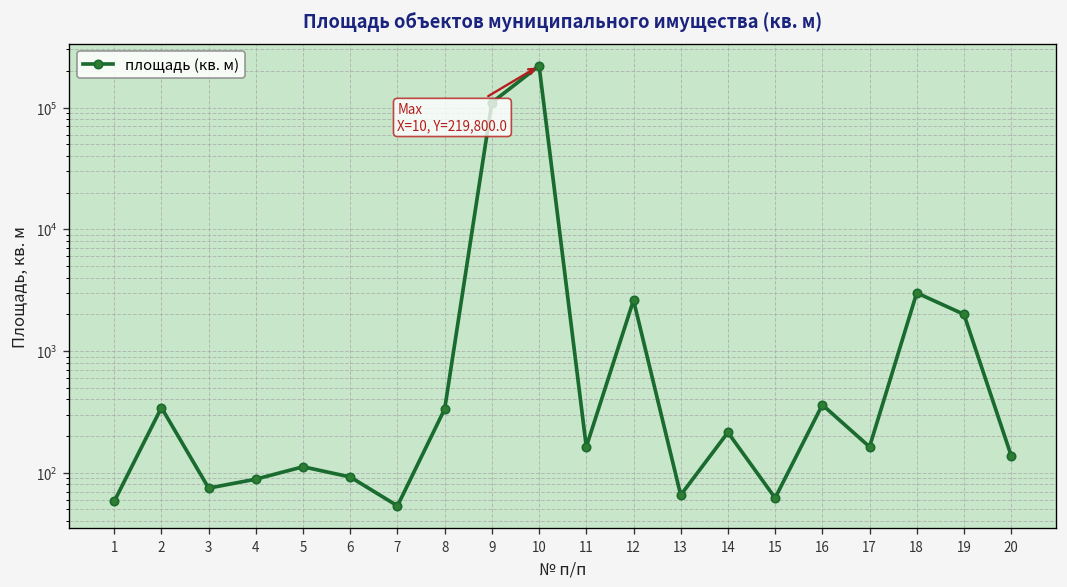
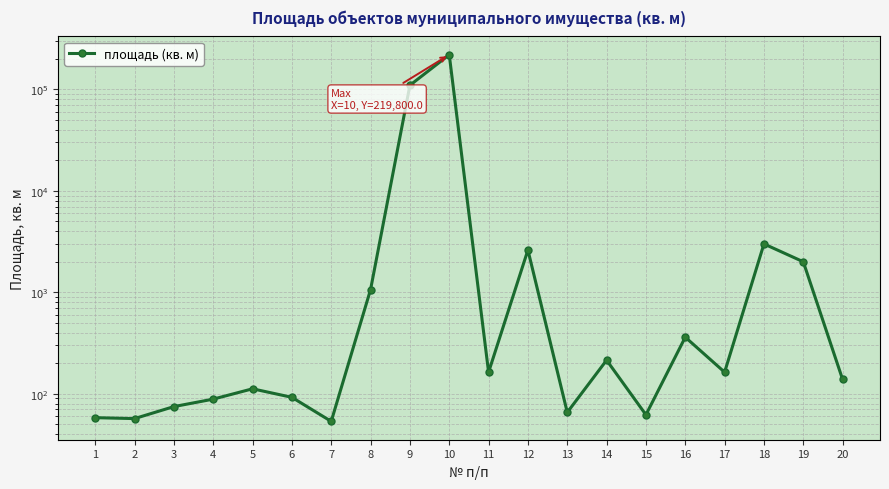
  {
    "1": 60,
-   "2": 340,
+   "2": 60,
    "3": 70,
    "4": 90,
    "5": 110,
    "6": 90,
    "7": 50,
-   "8": 330,
+   "8": 1100,
    "10": 220000,
    "11": 160,
    "12": 2600,
    "13": 70,
    "14": 210,
    "15": 60,
    "16": 360,
    "17": 160,
    "18": 3000,
    "19": 2000,
    "20": 140
  }
